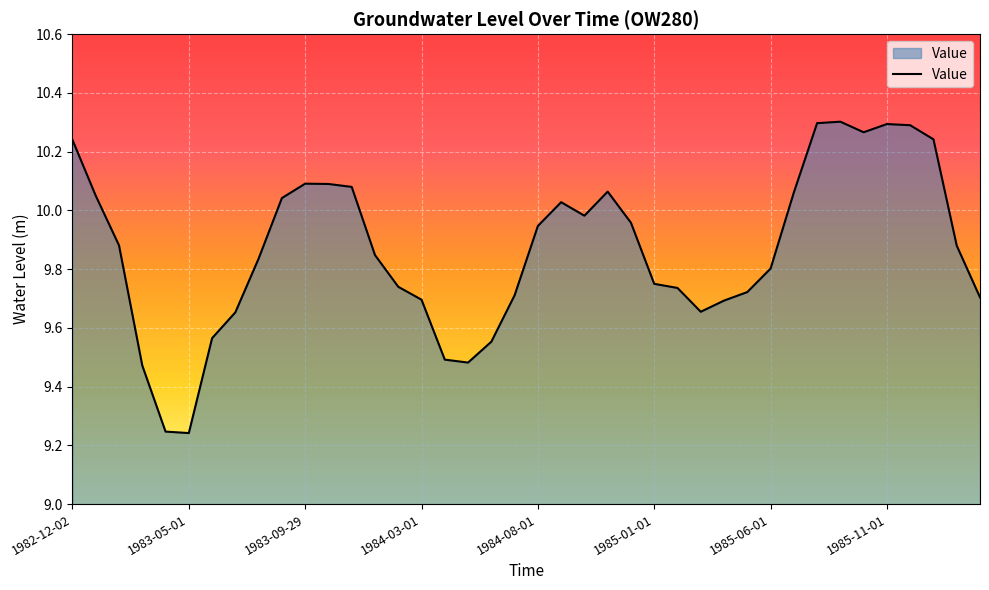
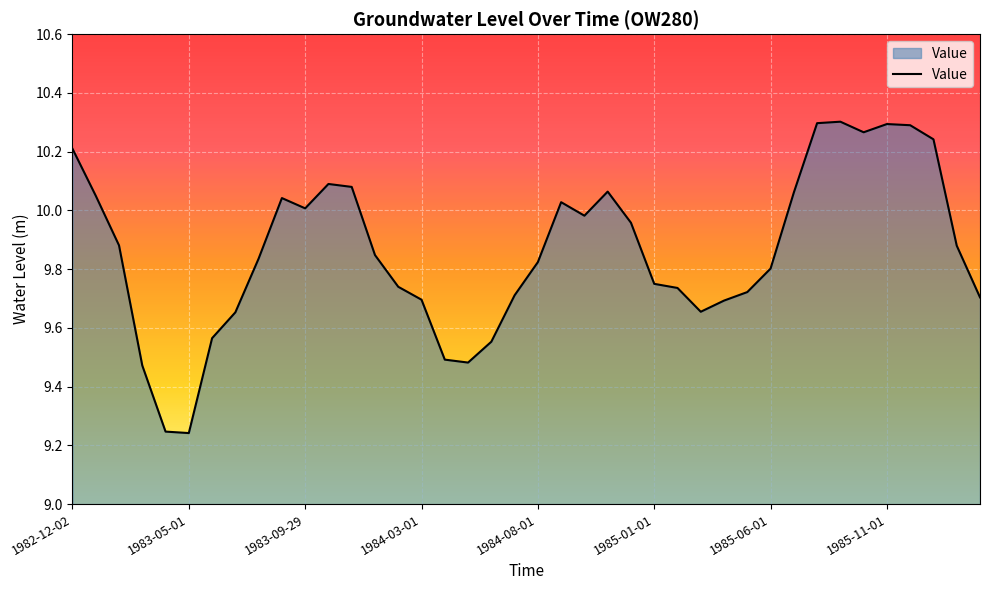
  {
-   "1982-12-02": 10.24,
+   "1982-12-02": 10.21,
    "1983-05-01": 9.24,
-   "1983-09-29": 10.09,
+   "1983-09-29": 10.01,
    "1984-03-01": 9.70,
-   "1984-08-01": 9.95,
+   "1984-08-01": 9.82,
    "1985-01-01": 9.75,
    "1985-06-01": 9.80,
    "1985-11-01": 10.29
  }
